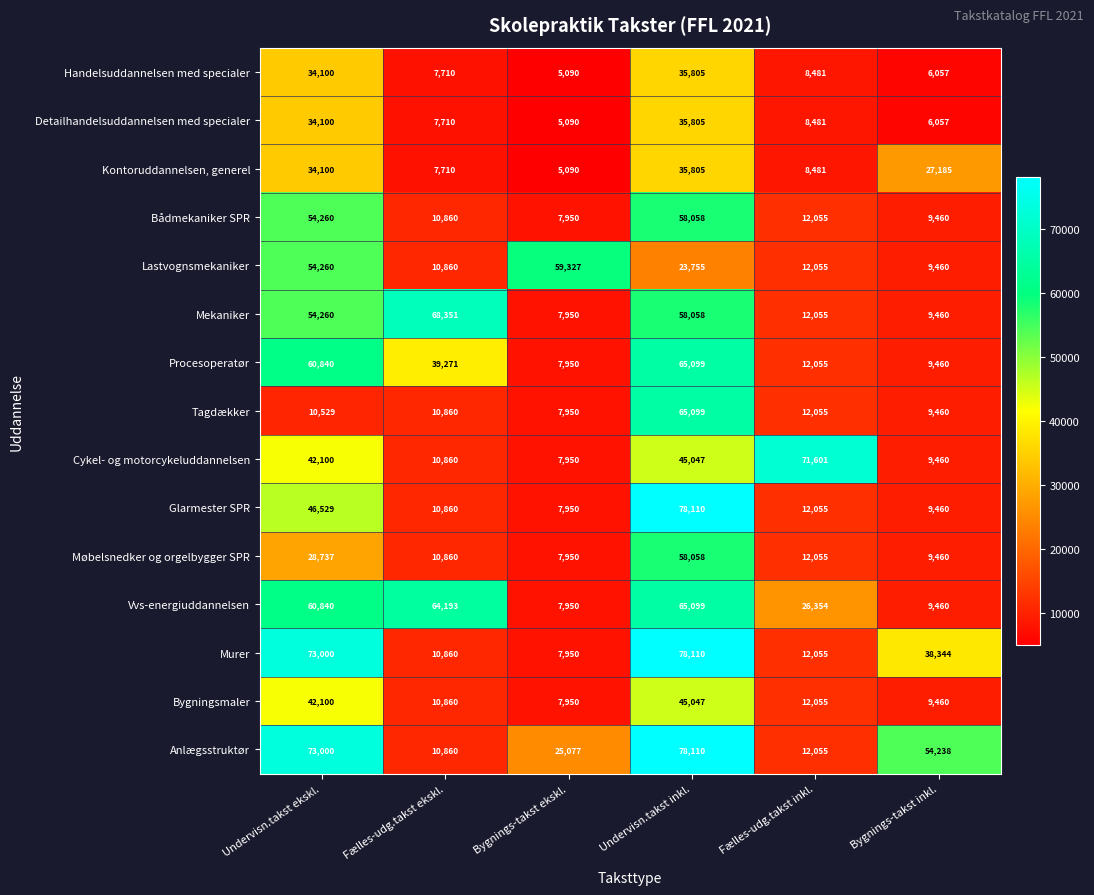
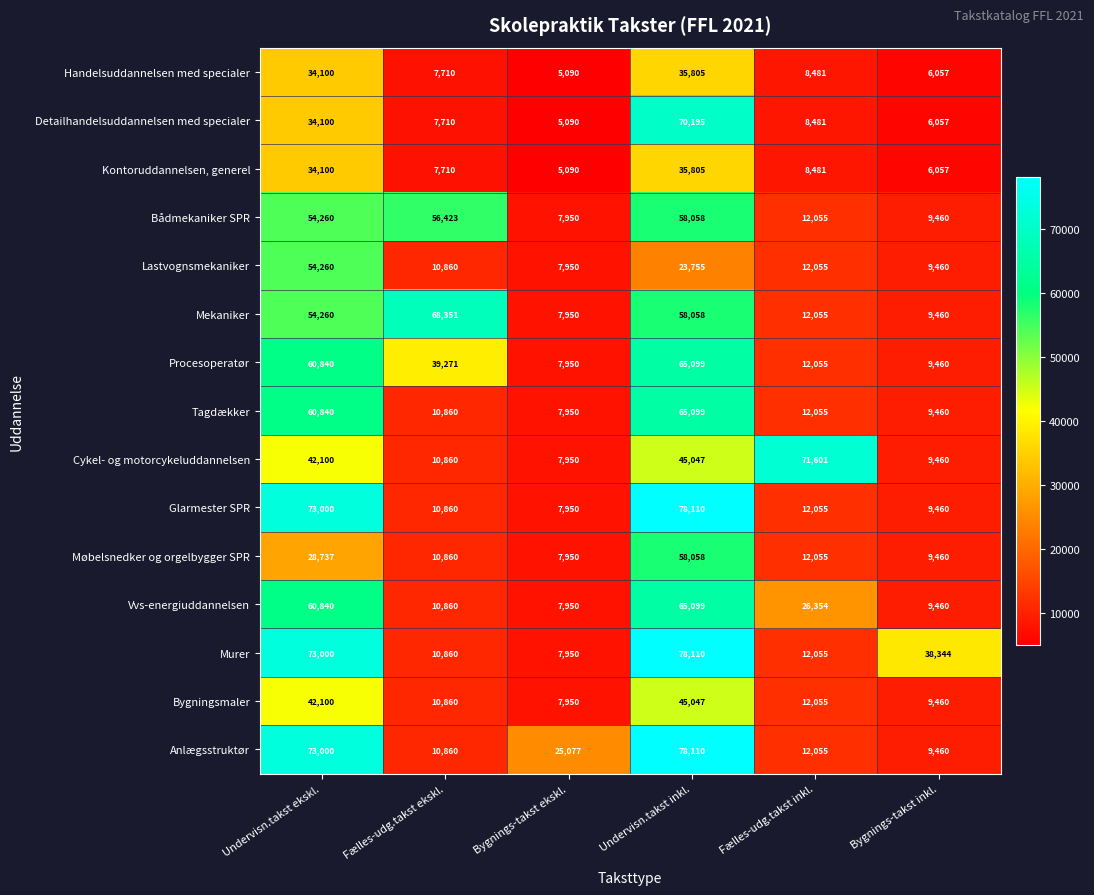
  {
    "Handelsuddannelsen med specialer": {
      "Undervisn.takst ekskl.": "34,100",
      "Fælles-udg.takst ekskl.": "7,710",
      "Bygnings-takst ekskl.": "5,090",
      "Undervisn.takst inkl.": "35,805",
      "Fælles-udg.takst inkl.": "8,481",
      "Bygnings-takst inkl.": "6,057"
    },
    "Detailhandelsuddannelsen med specialer": {
      "Undervisn.takst ekskl.": "34,100",
      "Fælles-udg.takst ekskl.": "7,710",
      "Bygnings-takst ekskl.": "5,090",
-     "Undervisn.takst inkl.": "35,805",
+     "Undervisn.takst inkl.": "70,195",
      "Fælles-udg.takst inkl.": "8,481",
      "Bygnings-takst inkl.": "6,057"
    },
    "Kontoruddannelsen, generel": {
      "Undervisn.takst ekskl.": "34,100",
      "Fælles-udg.takst ekskl.": "7,710",
      "Bygnings-takst ekskl.": "5,090",
      "Undervisn.takst inkl.": "35,805",
      "Fælles-udg.takst inkl.": "8,481",
-     "Bygnings-takst inkl.": "27,185"
+     "Bygnings-takst inkl.": "6,057"
    },
    "Bådmekaniker SPR": {
      "Undervisn.takst ekskl.": "54,260",
-     "Fælles-udg.takst ekskl.": "10,860",
+     "Fælles-udg.takst ekskl.": "56,423",
      "Bygnings-takst ekskl.": "7,950",
      "Undervisn.takst inkl.": "58,058",
      "Fælles-udg.takst inkl.": "12,055",
      "Bygnings-takst inkl.": "9,460"
    },
    "Lastvognsmekaniker": {
      "Undervisn.takst ekskl.": "54,260",
      "Fælles-udg.takst ekskl.": "10,860",
-     "Bygnings-takst ekskl.": "59,327",
+     "Bygnings-takst ekskl.": "7,950",
      "Undervisn.takst inkl.": "23,755",
      "Fælles-udg.takst inkl.": "12,055",
      "Bygnings-takst inkl.": "9,460"
    },
    "Mekaniker": {
      "Undervisn.takst ekskl.": "54,260",
      "Fælles-udg.takst ekskl.": "68,351",
      "Bygnings-takst ekskl.": "7,950",
      "Undervisn.takst inkl.": "58,058",
      "Fælles-udg.takst inkl.": "12,055",
      "Bygnings-takst inkl.": "9,460"
    },
    "Procesoperatør": {
      "Undervisn.takst ekskl.": "60,840",
      "Fælles-udg.takst ekskl.": "39,271",
      "Bygnings-takst ekskl.": "7,950",
      "Undervisn.takst inkl.": "65,099",
      "Fælles-udg.takst inkl.": "12,055",
      "Bygnings-takst inkl.": "9,460"
    },
    "Tagdækker": {
-     "Undervisn.takst ekskl.": "10,529",
+     "Undervisn.takst ekskl.": "60,840",
      "Fælles-udg.takst ekskl.": "10,860",
      "Bygnings-takst ekskl.": "7,950",
      "Undervisn.takst inkl.": "65,099",
      "Fælles-udg.takst inkl.": "12,055",
      "Bygnings-takst inkl.": "9,460"
    },
    "Cykel- og motorcykeluddannelsen": {
      "Undervisn.takst ekskl.": "42,100",
      "Fælles-udg.takst ekskl.": "10,860",
      "Bygnings-takst ekskl.": "7,950",
      "Undervisn.takst inkl.": "45,047",
      "Fælles-udg.takst inkl.": "71,601",
      "Bygnings-takst inkl.": "9,460"
    },
    "Glarmester SPR": {
-     "Undervisn.takst ekskl.": "46,529",
+     "Undervisn.takst ekskl.": "73,000",
      "Fælles-udg.takst ekskl.": "10,860",
      "Bygnings-takst ekskl.": "7,950",
      "Undervisn.takst inkl.": "78,110",
      "Fælles-udg.takst inkl.": "12,055",
      "Bygnings-takst inkl.": "9,460"
    },
    "Møbelsnedker og orgelbygger SPR": {
      "Undervisn.takst ekskl.": "28,737",
      "Fælles-udg.takst ekskl.": "10,860",
      "Bygnings-takst ekskl.": "7,950",
      "Undervisn.takst inkl.": "58,058",
      "Fælles-udg.takst inkl.": "12,055",
      "Bygnings-takst inkl.": "9,460"
    },
    "Vvs-energiuddannelsen": {
      "Undervisn.takst ekskl.": "60,840",
-     "Fælles-udg.takst ekskl.": "64,193",
+     "Fælles-udg.takst ekskl.": "10,860",
      "Bygnings-takst ekskl.": "7,950",
      "Undervisn.takst inkl.": "65,099",
      "Fælles-udg.takst inkl.": "26,354",
      "Bygnings-takst inkl.": "9,460"
    },
    "Murer": {
      "Undervisn.takst ekskl.": "73,000",
      "Fælles-udg.takst ekskl.": "10,860",
      "Bygnings-takst ekskl.": "7,950",
      "Undervisn.takst inkl.": "78,110",
      "Fælles-udg.takst inkl.": "12,055",
      "Bygnings-takst inkl.": "38,344"
    },
    "Bygningsmaler": {
      "Undervisn.takst ekskl.": "42,100",
      "Fælles-udg.takst ekskl.": "10,860",
      "Bygnings-takst ekskl.": "7,950",
      "Undervisn.takst inkl.": "45,047",
      "Fælles-udg.takst inkl.": "12,055",
      "Bygnings-takst inkl.": "9,460"
    },
    "Anlægsstruktør": {
      "Undervisn.takst ekskl.": "73,000",
      "Fælles-udg.takst ekskl.": "10,860",
      "Bygnings-takst ekskl.": "25,077",
      "Undervisn.takst inkl.": "78,110",
      "Fælles-udg.takst inkl.": "12,055",
-     "Bygnings-takst inkl.": "54,238"
+     "Bygnings-takst inkl.": "9,460"
    }
  }
